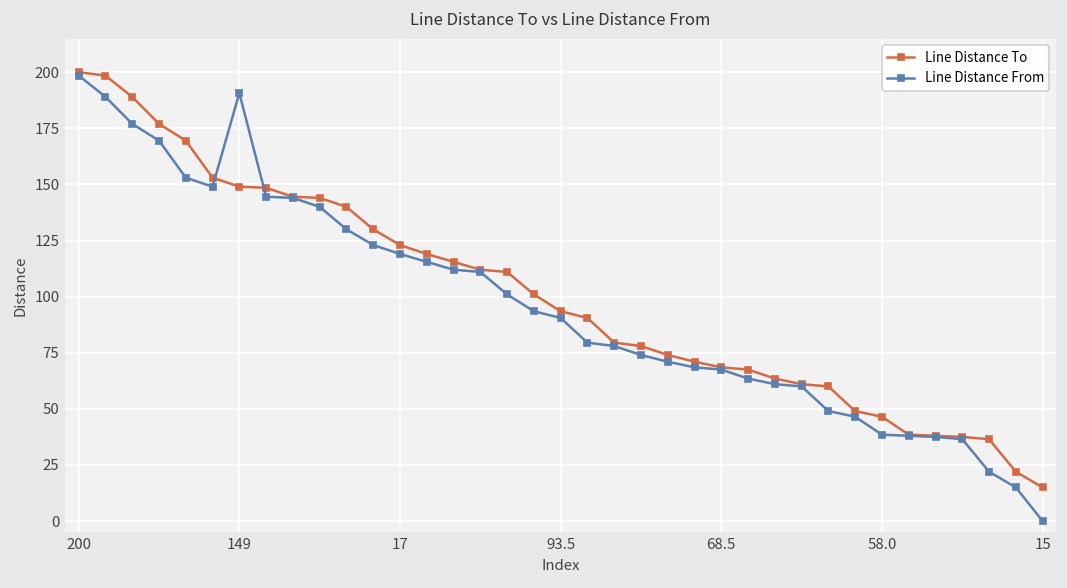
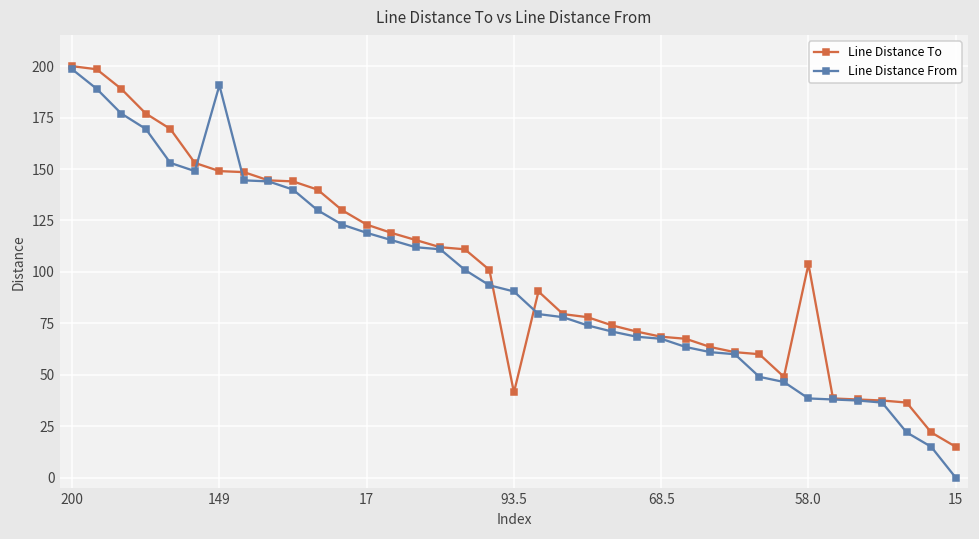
  {
    "Line Distance To": {
      "200": 200,
      "149": 149,
-     "93.5": 94,
-     "58.0": 47
+     "93.5": 41,
+     "58.0": 104
    },
    "Line Distance From": {
      "200": 199,
      "149": 191,
      "93.5": 91,
      "58.0": 39
    }
  }
